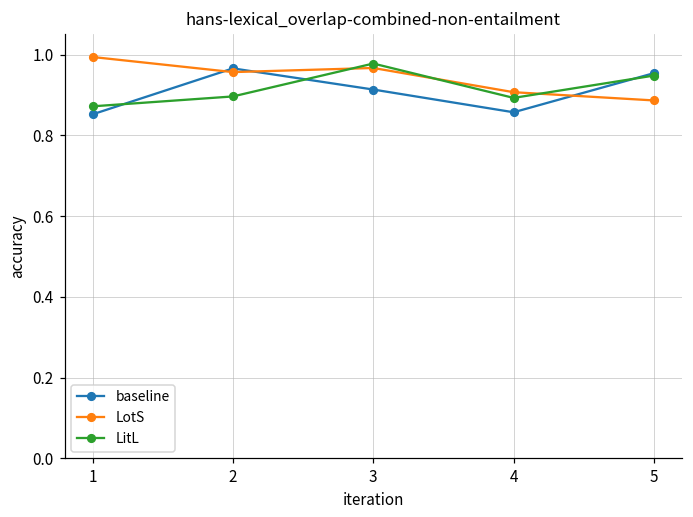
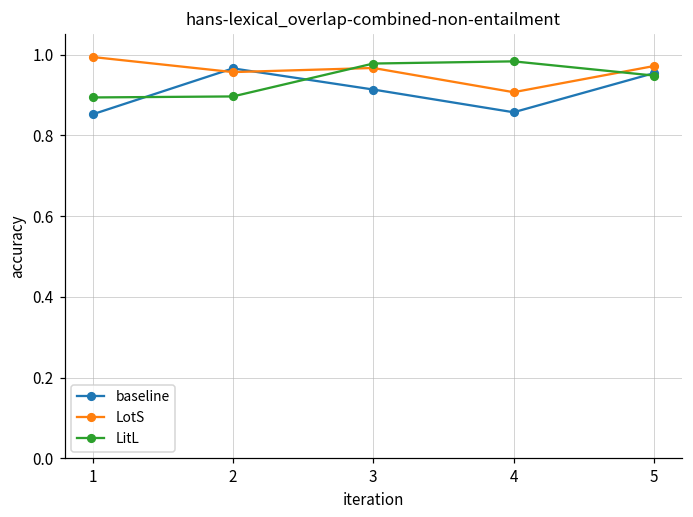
  {
    "baseline": {
      "1": 0.85,
      "2": 0.97,
      "3": 0.91,
      "4": 0.86
    },
    "LotS": {
      "1": 0.99,
      "2": 0.96,
      "3": 0.97,
      "4": 0.91,
-     "5": 0.89
+     "5": 0.97
    },
    "LitL": {
-     "1": 0.87,
+     "1": 0.89,
      "2": 0.90,
      "3": 0.98,
-     "4": 0.89
+     "4": 0.98
    }
  }
